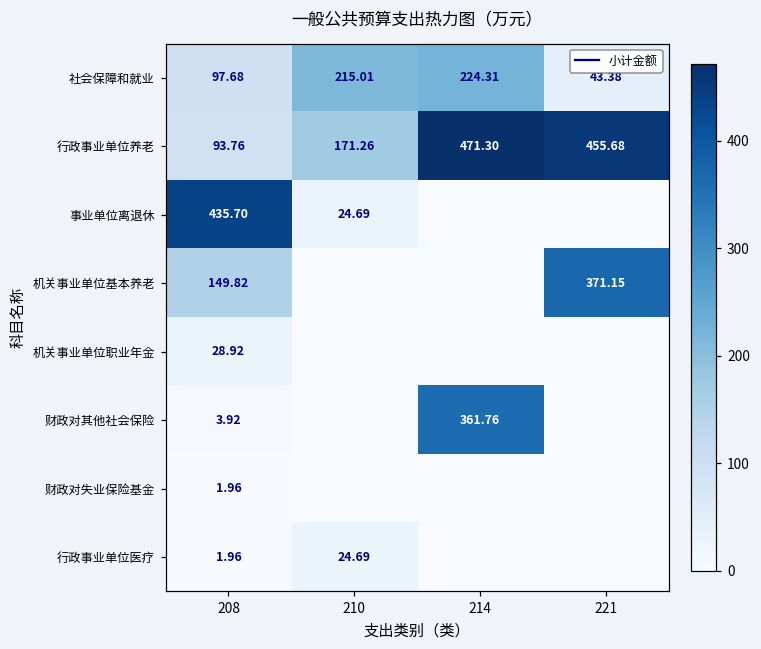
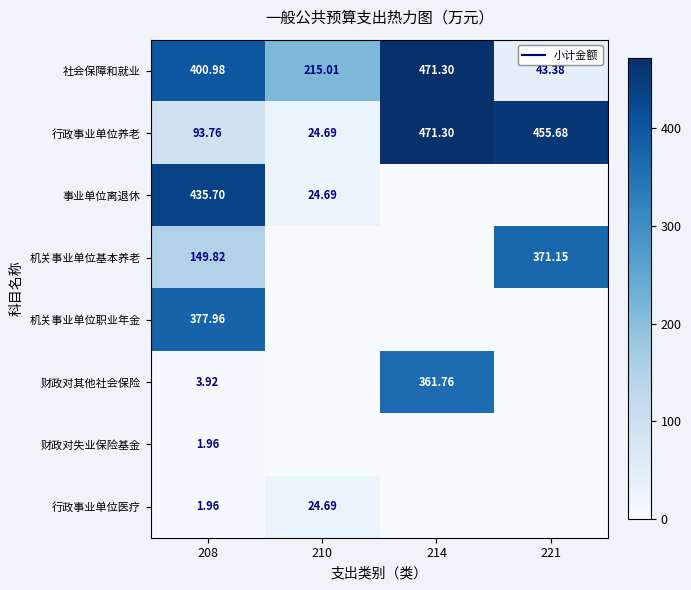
  {
    "社会保障和就业": {
-     "208": 97.68,
+     "208": 400.98,
      "210": 215.01,
-     "214": 224.31
+     "214": 471.30
    },
    "行政事业单位养老": {
      "208": 93.76,
-     "210": 171.26,
+     "210": 24.69,
      "214": 471.30,
      "221": 455.68
    },
    "事业单位离退休": {
      "208": 435.70,
      "210": 24.69
    },
    "机关事业单位基本养老": {
      "208": 149.82,
      "221": 371.15
    },
    "机关事业单位职业年金": {
-     "208": 28.92
+     "208": 377.96
    },
    "财政对其他社会保险": {
      "208": 3.92,
      "214": 361.76
    },
    "财政对失业保险基金": {
      "208": 1.96
    },
    "行政事业单位医疗": {
      "208": 1.96,
      "210": 24.69
    }
  }
